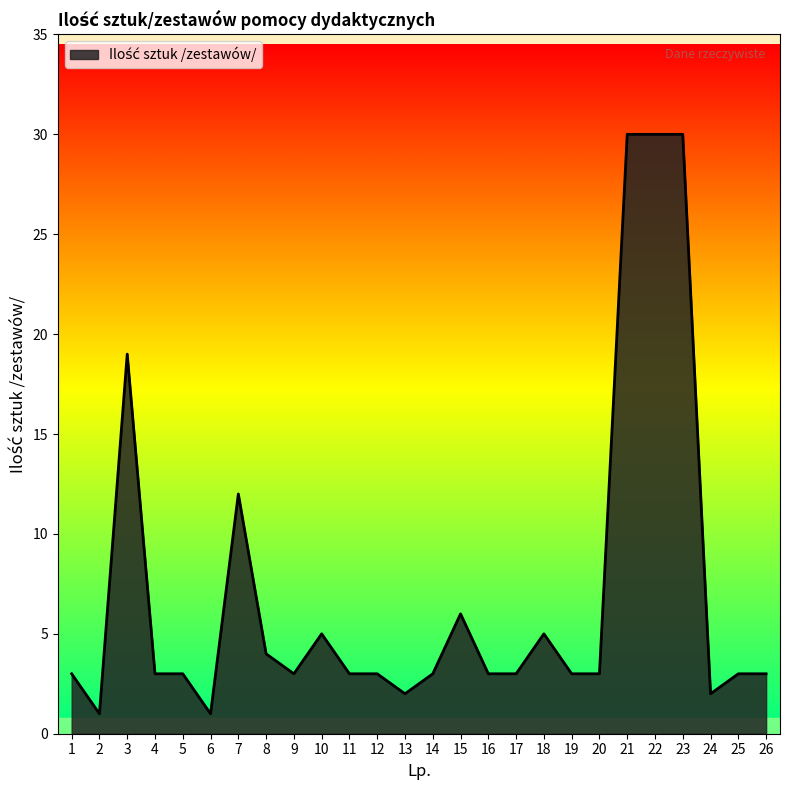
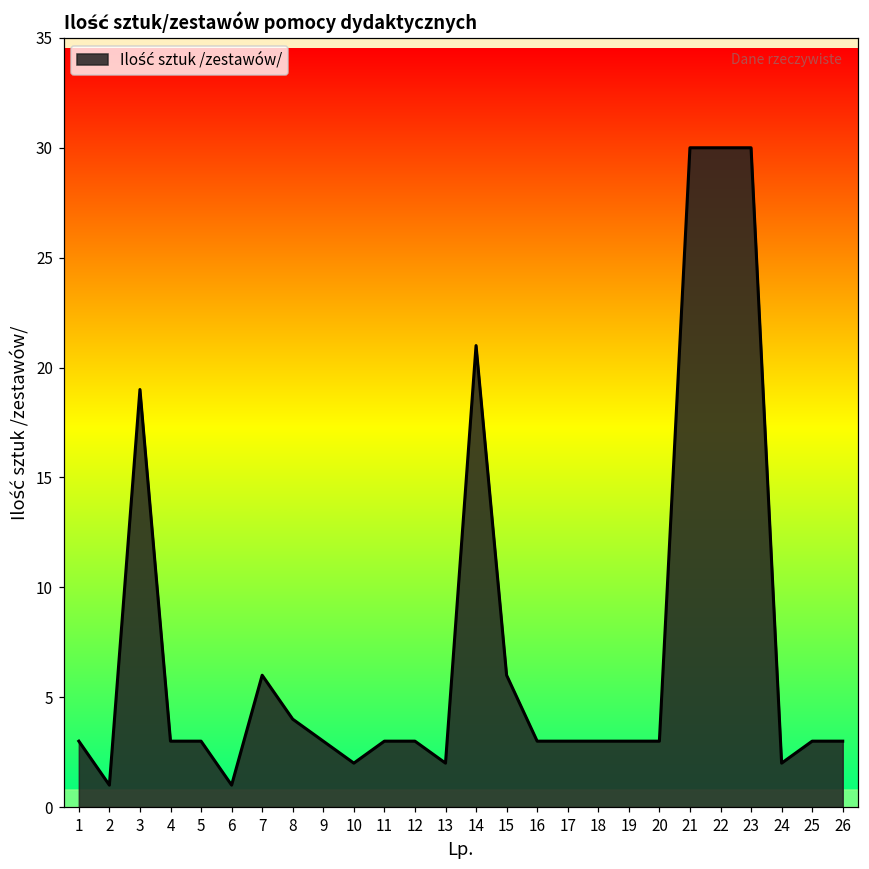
  {
    "1": 3,
    "2": 1,
    "3": 19,
    "4": 3,
    "5": 3,
    "6": 1,
-   "7": 12,
+   "7": 6,
    "8": 4,
    "9": 3,
-   "10": 5,
+   "10": 2,
    "11": 3,
    "12": 3,
    "13": 2,
-   "14": 3,
+   "14": 21,
    "15": 6,
    "16": 3,
    "17": 3,
-   "18": 5,
+   "18": 3,
    "19": 3,
    "20": 3,
    "21": 30,
    "22": 30,
    "23": 30,
    "24": 2,
    "25": 3,
    "26": 3
  }
